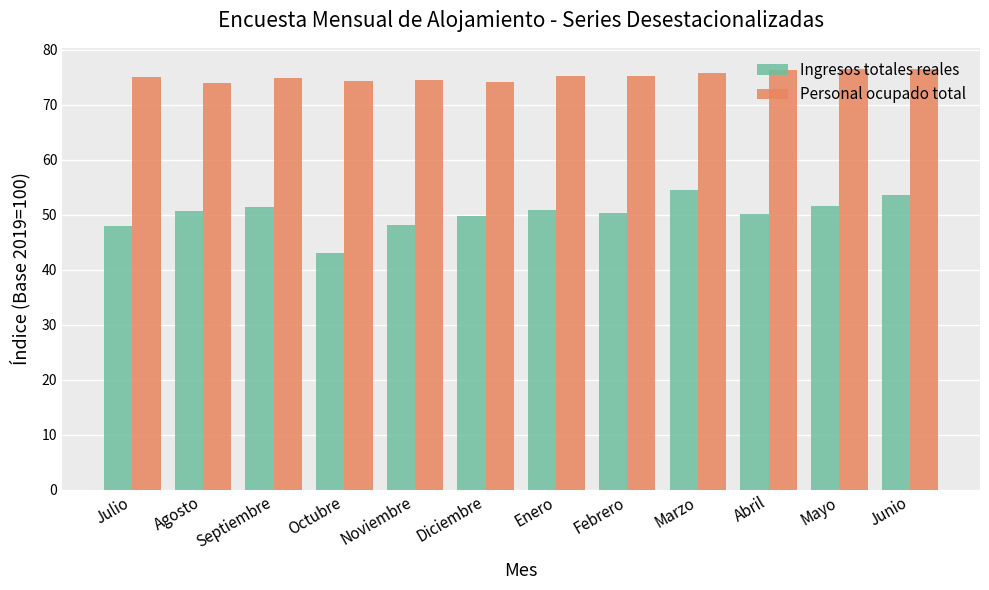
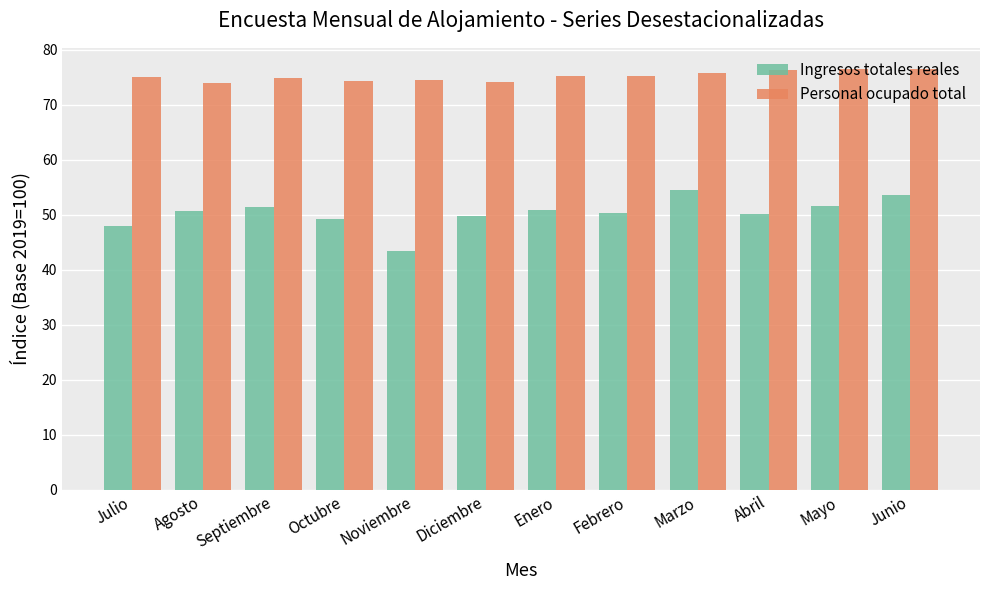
  {
    "Ingresos totales reales": {
      "Julio": 48,
      "Agosto": 51,
      "Septiembre": 51,
-     "Octubre": 43,
-     "Noviembre": 48,
+     "Octubre": 49,
+     "Noviembre": 43,
      "Diciembre": 50,
      "Enero": 51,
      "Febrero": 50,
      "Marzo": 55,
      "Abril": 50,
      "Mayo": 52,
      "Junio": 54
    },
    "Personal ocupado total": {
      "Julio": 75,
      "Agosto": 74,
      "Septiembre": 75,
      "Octubre": 74,
      "Noviembre": 75,
      "Diciembre": 74,
      "Enero": 75,
      "Febrero": 75,
      "Marzo": 76,
      "Abril": 76,
      "Mayo": 76,
      "Junio": 77
    }
  }
